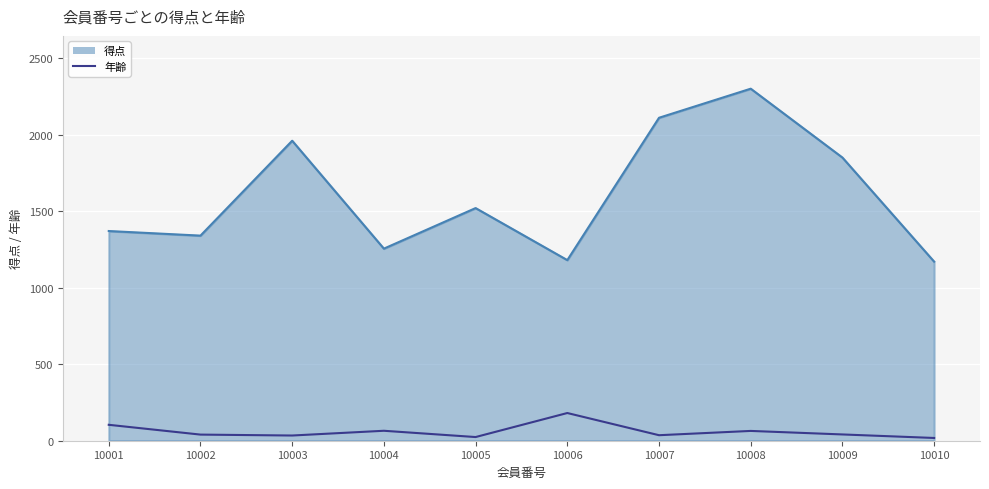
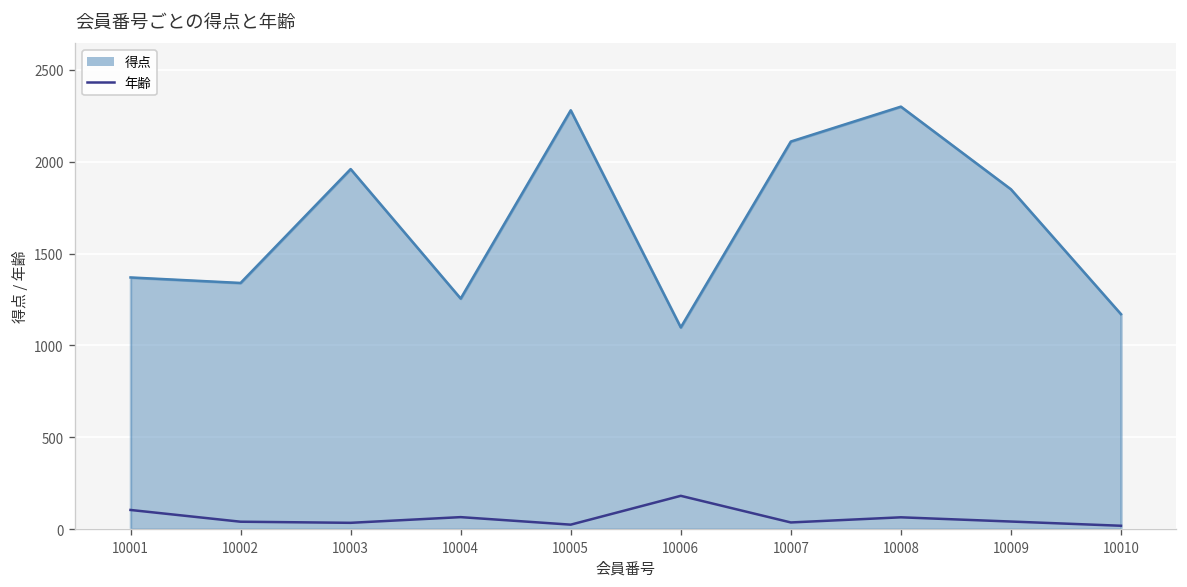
  {
    "得点": {
      "10001": 1370,
      "10002": 1340,
      "10003": 1960,
      "10004": 1260,
-     "10005": 1520,
-     "10006": 1180,
+     "10005": 2280,
+     "10006": 1100,
      "10007": 2110,
      "10008": 2300,
      "10009": 1850,
      "10010": 1170
    },
    "年齢": {
      "10001": 100,
      "10002": 40,
      "10003": 30,
      "10004": 70,
      "10005": 20,
      "10006": 180,
      "10007": 40,
      "10008": 60,
      "10009": 40,
      "10010": 20
    }
  }
